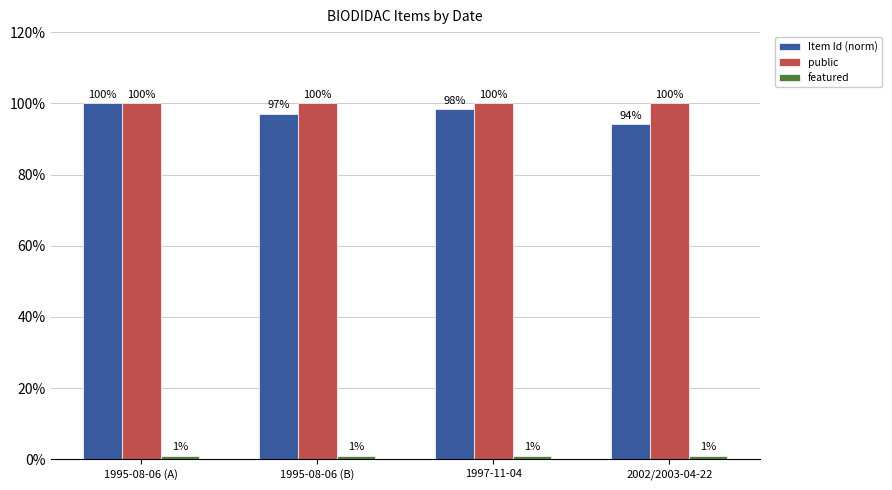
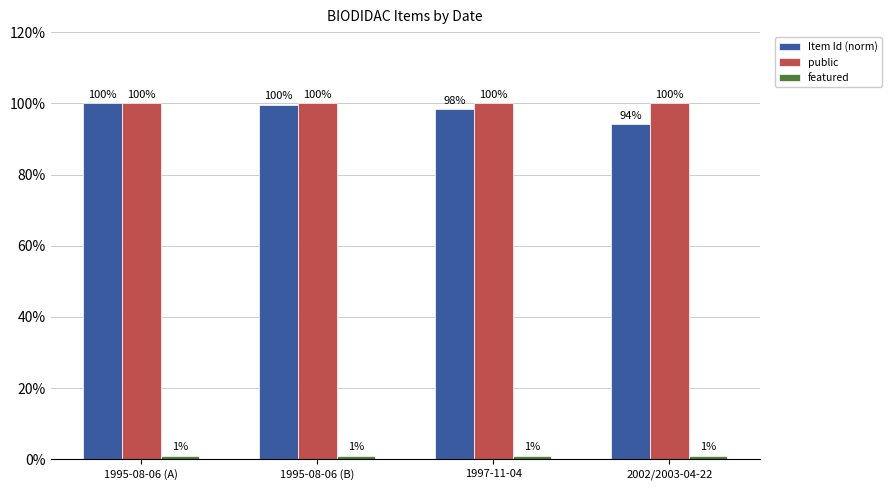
  {
    "Item Id (norm)": {
      "1995-08-06 (A)": "100%",
-     "1995-08-06 (B)": "97%",
+     "1995-08-06 (B)": "100%",
      "1997-11-04": "98%",
      "2002/2003-04-22": "94%"
    },
    "public": {
      "1995-08-06 (A)": "100%",
      "1995-08-06 (B)": "100%",
      "1997-11-04": "100%",
      "2002/2003-04-22": "100%"
    },
    "featured": {
      "1995-08-06 (A)": "1%",
      "1995-08-06 (B)": "1%",
      "1997-11-04": "1%",
      "2002/2003-04-22": "1%"
    }
  }
